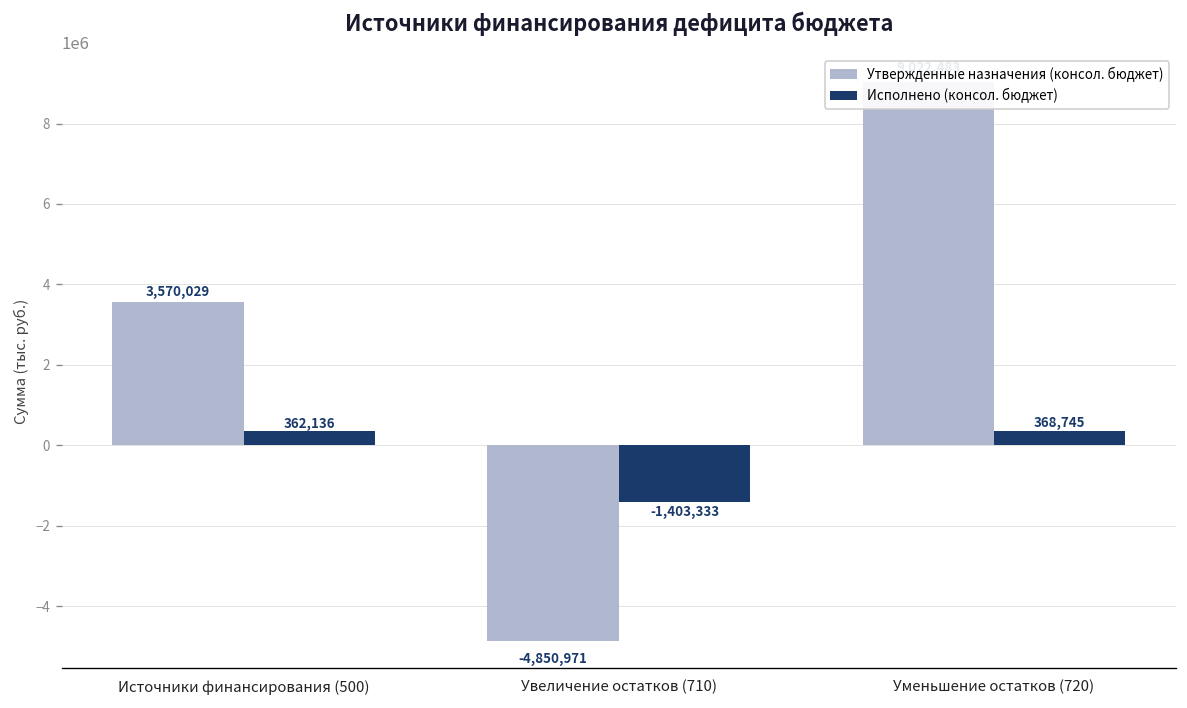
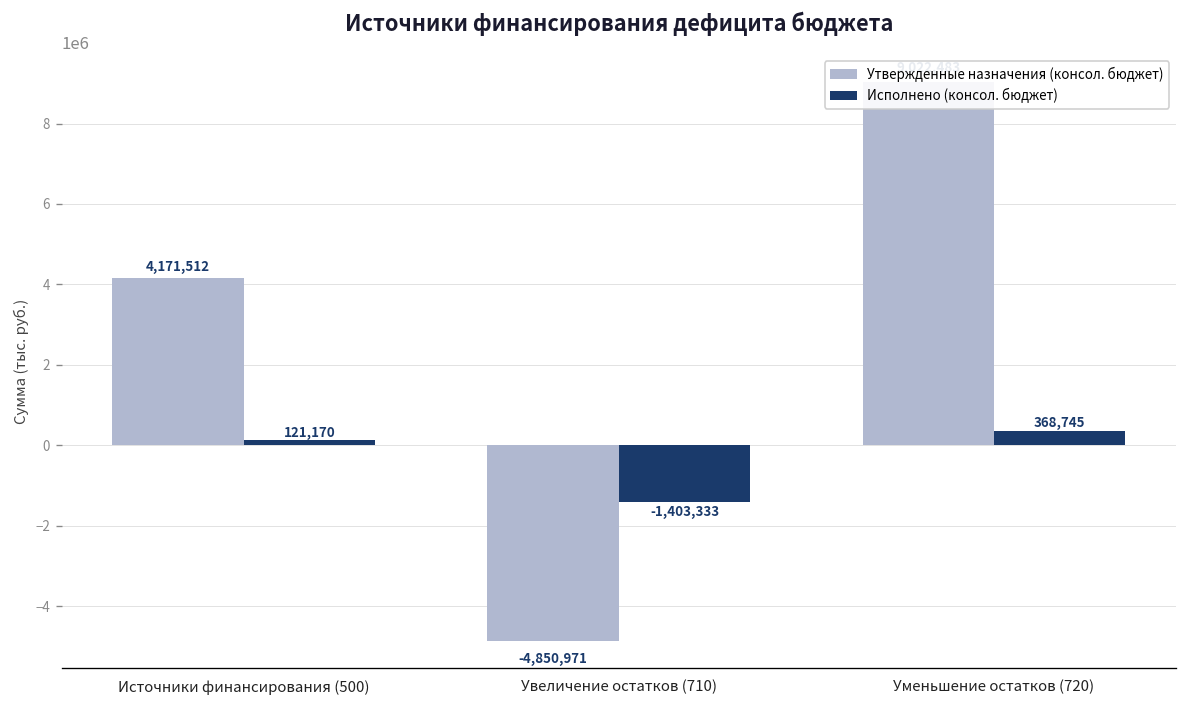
  {
    "Утвержденные назначения (консол. бюджет)": {
-     "Источники финансирования (500)": "3,570,029",
+     "Источники финансирования (500)": "4,171,512",
      "Увеличение остатков (710)": "-4,850,971"
    },
    "Исполнено (консол. бюджет)": {
-     "Источники финансирования (500)": "362,136",
+     "Источники финансирования (500)": "121,170",
      "Увеличение остатков (710)": "-1,403,333",
      "Уменьшение остатков (720)": "368,745"
    }
  }
